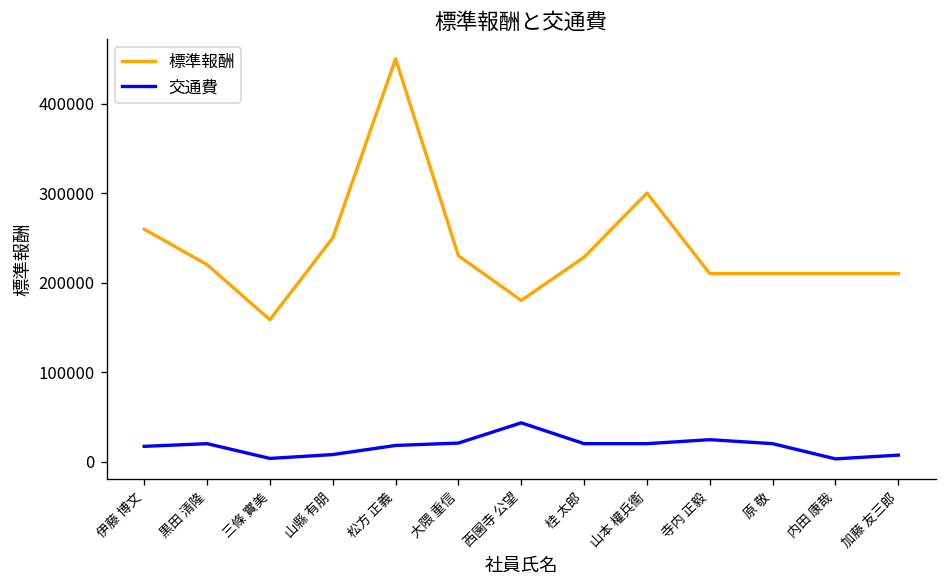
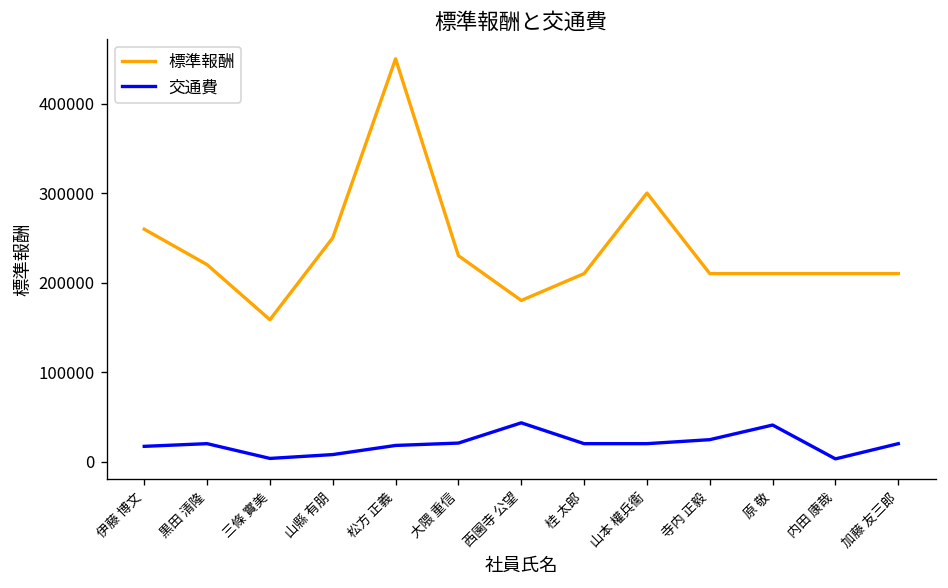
  {
    "標準報酬": {
      "伊藤 博文": 260000,
      "黒田 清隆": 220000,
      "三條 實美": 160000,
      "山縣 有朋": 250000,
      "松方 正義": 450000,
      "大隈 重信": 230000,
      "西園寺 公望": 180000,
-     "桂 太郎": 230000,
+     "桂 太郎": 210000,
      "山本 權兵衞": 300000,
      "寺内 正毅": 210000,
      "原 敬": 210000,
      "内田 康哉": 210000,
      "加藤 友三郎": 210000
    },
    "交通費": {
      "伊藤 博文": 20000,
      "黒田 清隆": 20000,
      "三條 實美": 0,
      "山縣 有朋": 10000,
      "松方 正義": 20000,
      "大隈 重信": 20000,
      "西園寺 公望": 40000,
      "桂 太郎": 20000,
      "山本 權兵衞": 20000,
      "寺内 正毅": 20000,
-     "原 敬": 20000,
+     "原 敬": 40000,
      "内田 康哉": 0,
-     "加藤 友三郎": 10000
+     "加藤 友三郎": 20000
    }
  }
